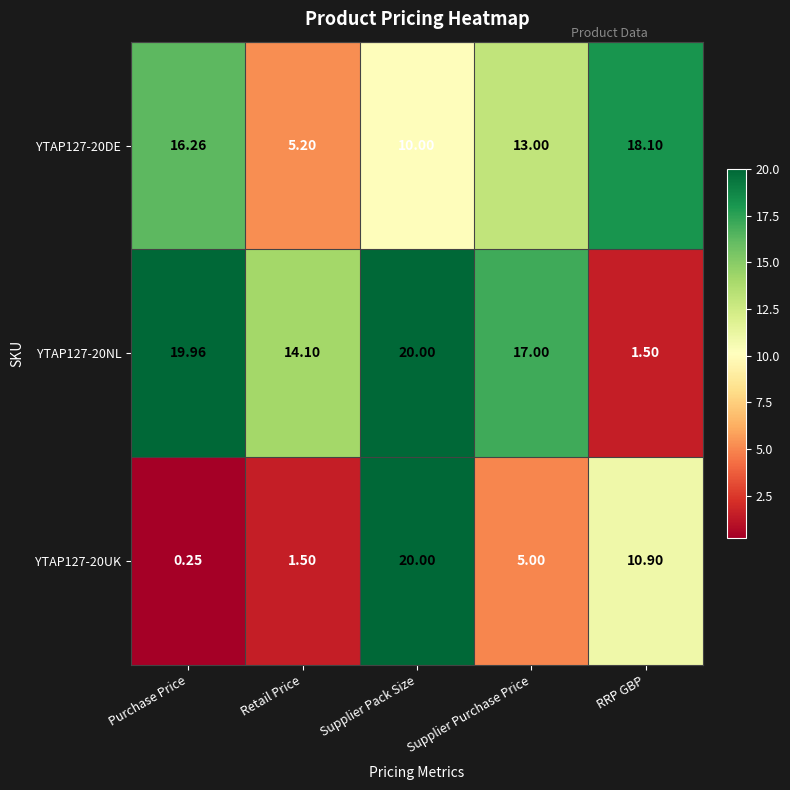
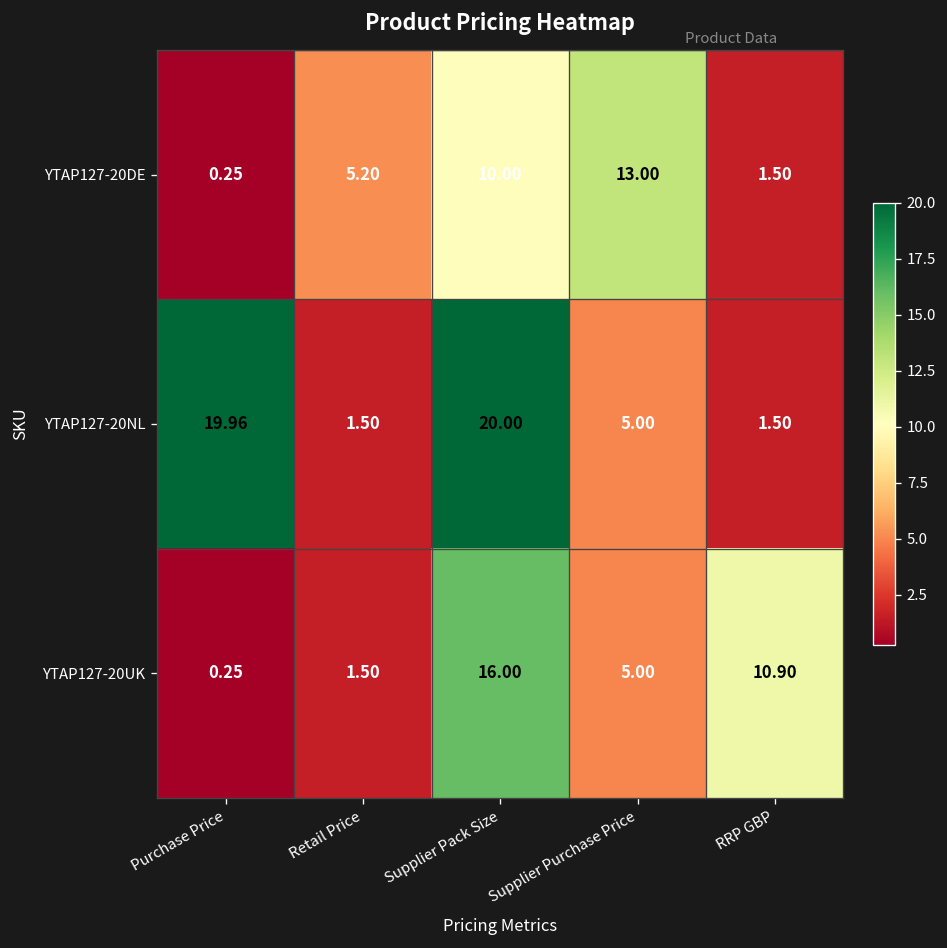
  {
    "YTAP127-20DE": {
-     "Purchase Price": 16.26,
+     "Purchase Price": 0.25,
      "Retail Price": 5.20,
      "Supplier Pack Size": 10.00,
      "Supplier Purchase Price": 13.00,
-     "RRP GBP": 18.10
+     "RRP GBP": 1.50
    },
    "YTAP127-20NL": {
      "Purchase Price": 19.96,
-     "Retail Price": 14.10,
+     "Retail Price": 1.50,
      "Supplier Pack Size": 20.00,
-     "Supplier Purchase Price": 17.00,
+     "Supplier Purchase Price": 5.00,
      "RRP GBP": 1.50
    },
    "YTAP127-20UK": {
      "Purchase Price": 0.25,
      "Retail Price": 1.50,
-     "Supplier Pack Size": 20.00,
+     "Supplier Pack Size": 16.00,
      "Supplier Purchase Price": 5.00,
      "RRP GBP": 10.90
    }
  }
